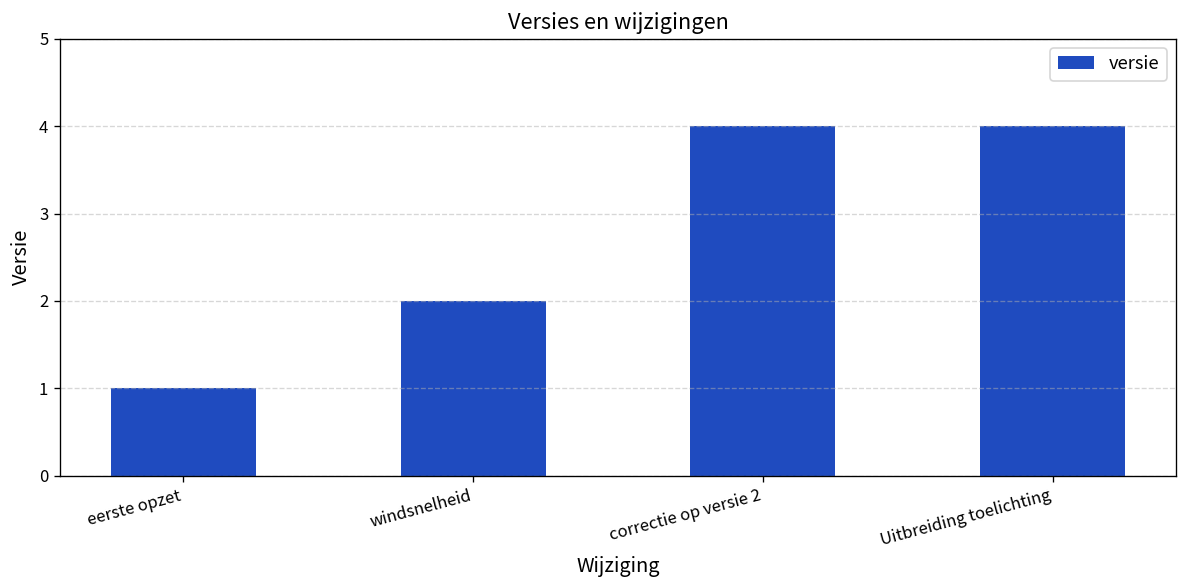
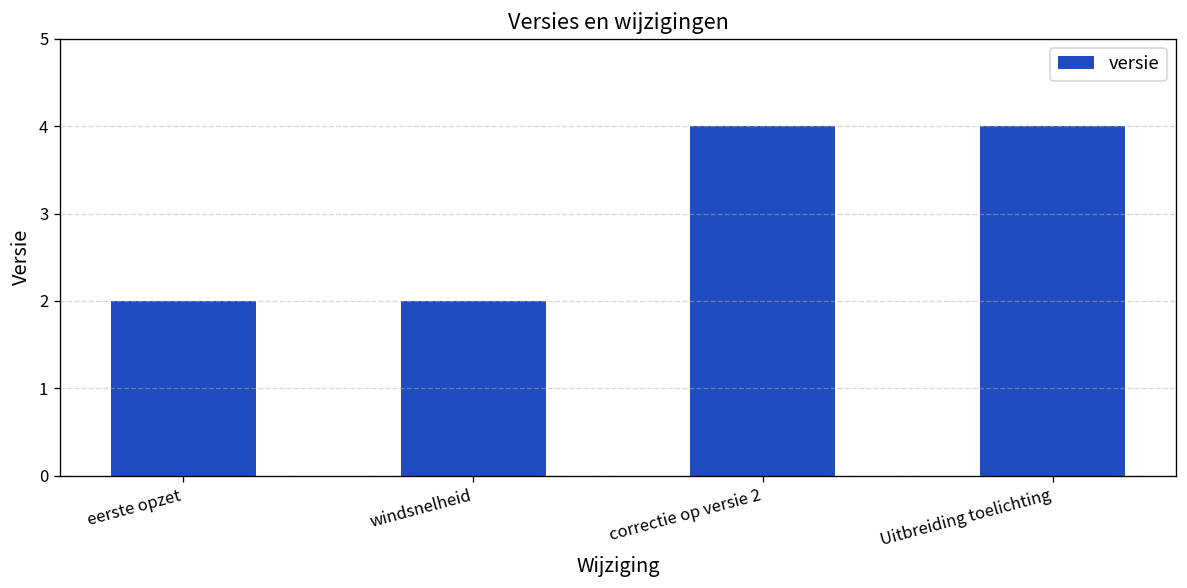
  {
-   "eerste opzet": 1,
+   "eerste opzet": 2,
    "windsnelheid": 2,
    "correctie op versie 2": 4,
    "Uitbreiding toelichting": 4
  }
